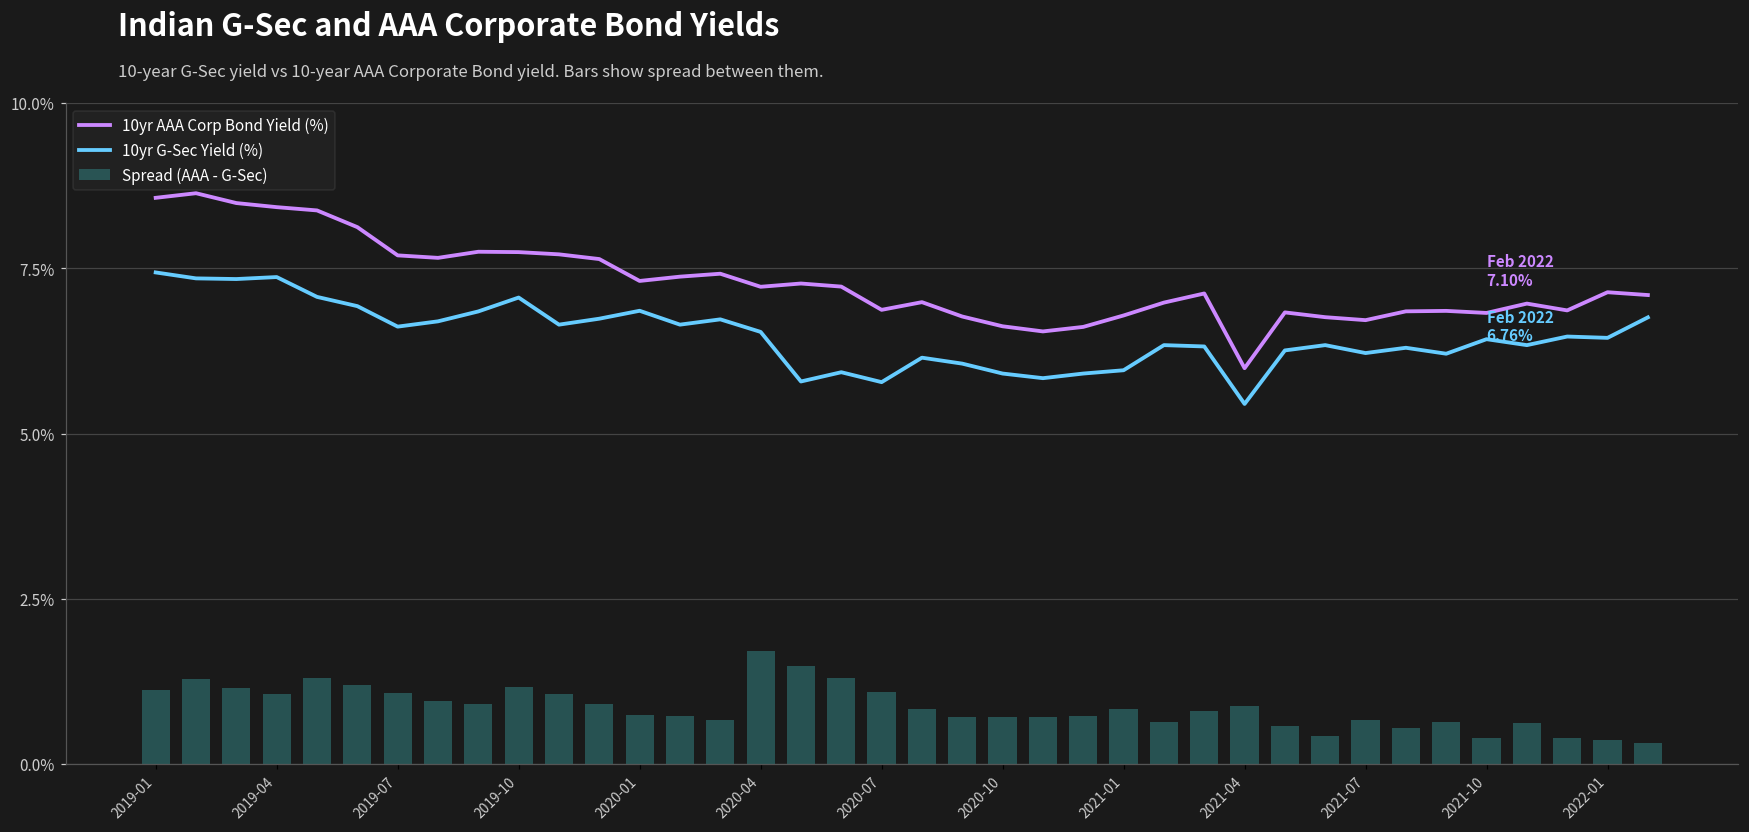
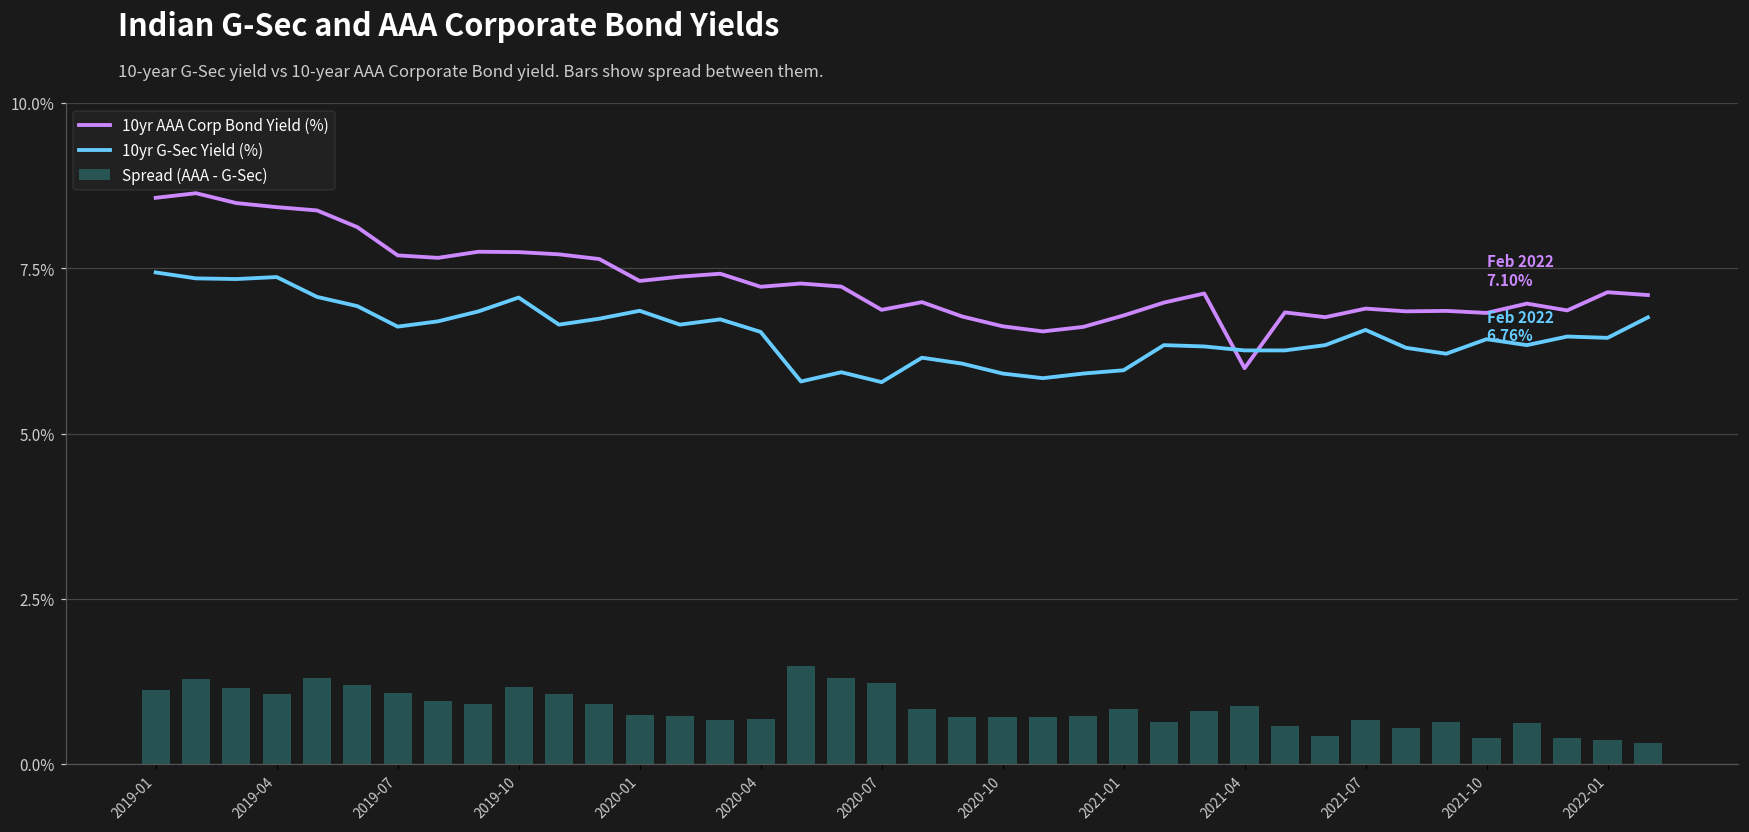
  {
    "10yr AAA Corp Bond Yield (%)": {
      "2019-01": "8.6%",
      "2019-04": "8.4%",
      "2019-07": "7.7%",
      "2019-10": "7.7%",
      "2020-01": "7.3%",
      "2020-04": "7.2%",
      "2020-07": "6.9%",
      "2020-10": "6.6%",
      "2021-01": "6.8%",
      "2021-04": "6.0%",
-     "2021-07": "6.7%",
+     "2021-07": "6.9%",
      "2022-01": "7.1%"
    },
    "Spread (AAA - G-Sec)": {
      "2019-01": "1.1%",
      "2019-04": "1.1%",
      "2019-07": "1.1%",
      "2019-10": "1.2%",
      "2020-01": "0.7%",
-     "2020-04": "1.7%",
-     "2020-07": "1.1%",
+     "2020-04": "0.7%",
+     "2020-07": "1.2%",
      "2020-10": "0.7%",
      "2021-01": "0.8%",
      "2021-04": "0.9%",
      "2021-07": "0.7%",
      "2021-10": "0.4%",
      "2022-01": "0.4%"
    },
    "10yr G-Sec Yield (%)": {
      "2019-01": "7.4%",
      "2019-04": "7.4%",
      "2019-07": "6.6%",
      "2019-10": "7.1%",
      "2020-01": "6.9%",
      "2020-04": "6.5%",
      "2020-07": "5.8%",
      "2020-10": "5.9%",
      "2021-01": "6.0%",
-     "2021-04": "5.5%",
-     "2021-07": "6.2%",
+     "2021-04": "6.3%",
+     "2021-07": "6.6%",
      "2022-01": "6.5%"
    }
  }
